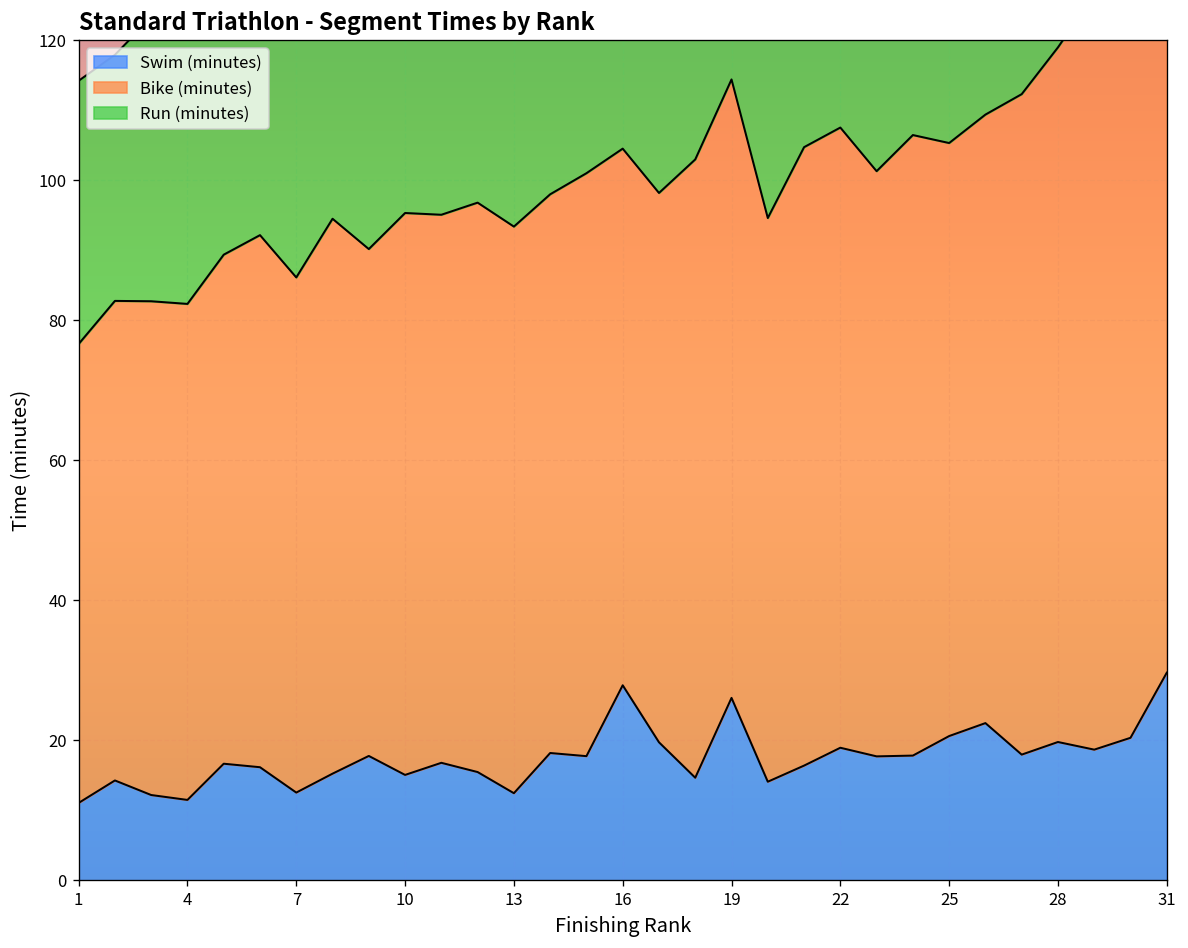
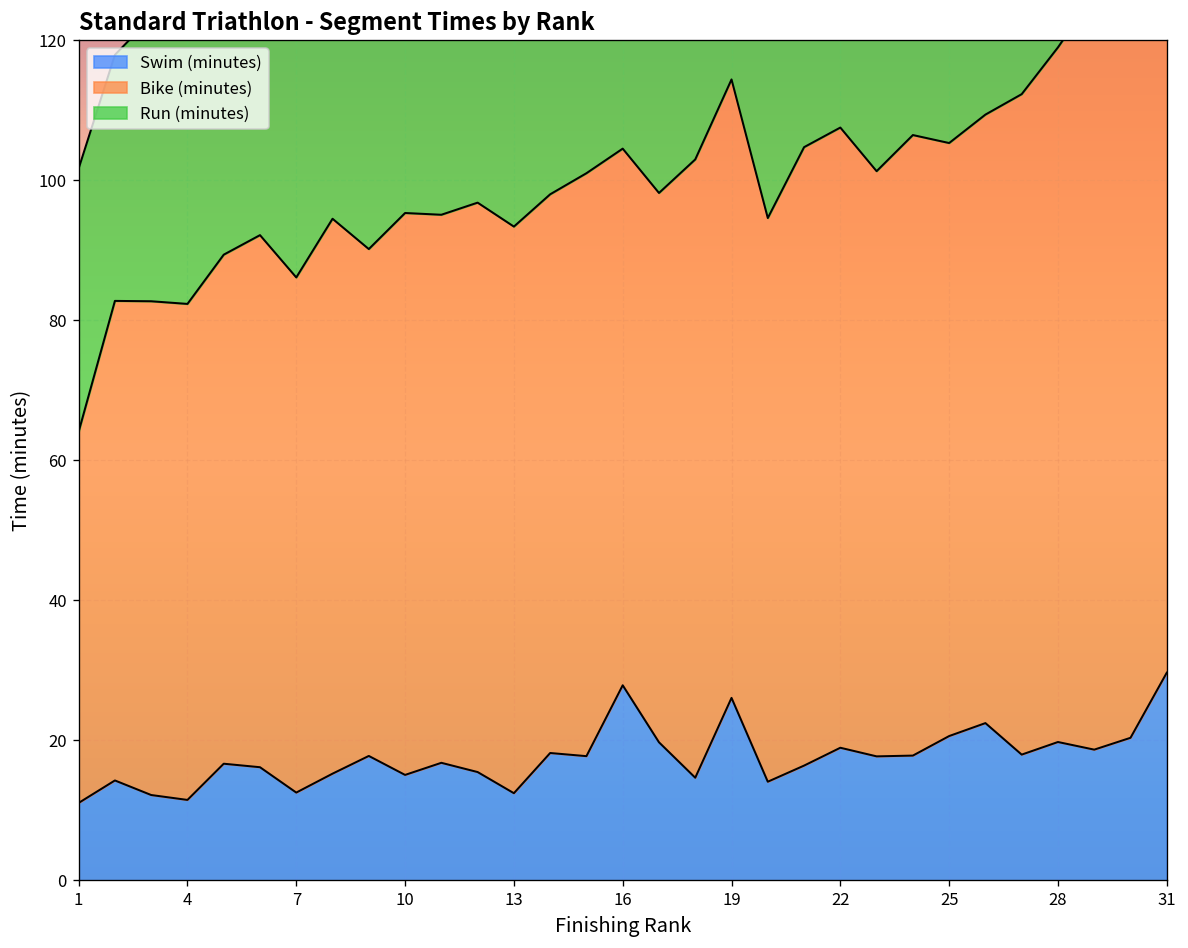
  {
    "Swim (minutes)": {
      "1": 11,
      "4": 12,
      "7": 13,
      "10": 15,
      "13": 12,
      "16": 28,
      "19": 26,
      "22": 19,
      "25": 21,
      "28": 20,
      "31": 30
    },
    "Bike (minutes)": {
-     "1": 66,
+     "1": 53,
      "4": 71,
      "7": 74,
      "10": 80,
      "13": 81,
      "16": 77,
      "19": 88,
      "22": 89,
      "25": 85,
      "28": 99
    },
    "Run (minutes)": {
      "1": 38
    }
  }
